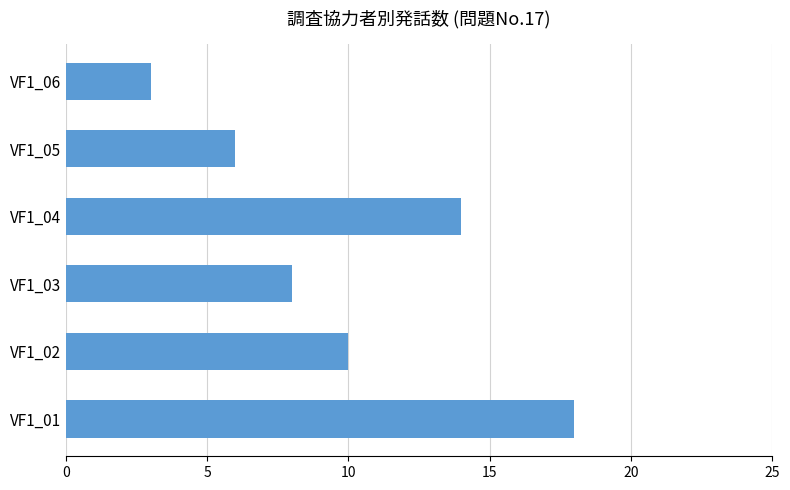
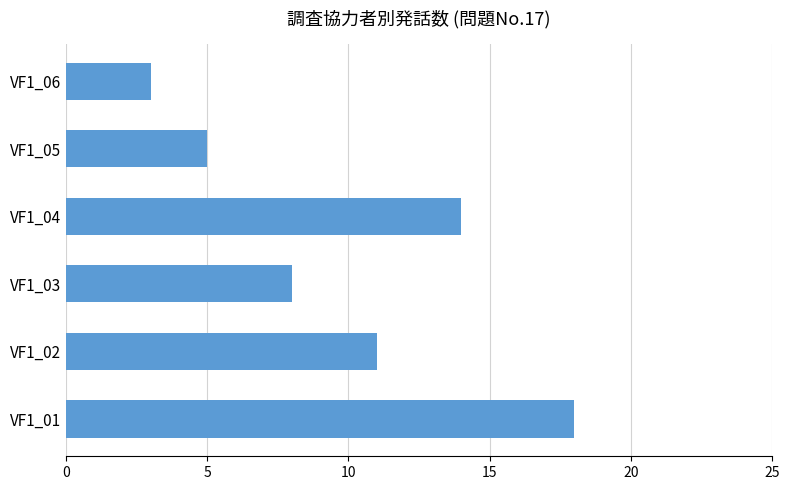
  {
    "VF1_06": 3,
-   "VF1_05": 6,
+   "VF1_05": 5,
    "VF1_04": 14,
    "VF1_03": 8,
-   "VF1_02": 10,
+   "VF1_02": 11,
    "VF1_01": 18
  }
